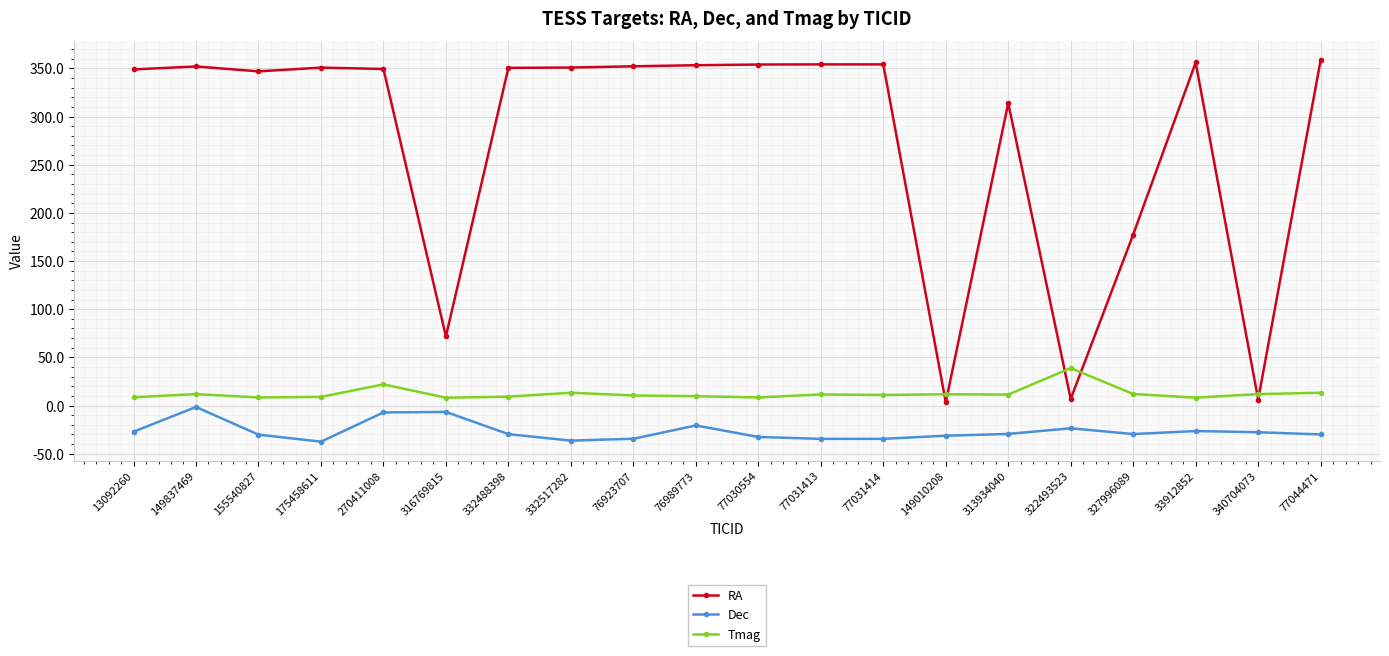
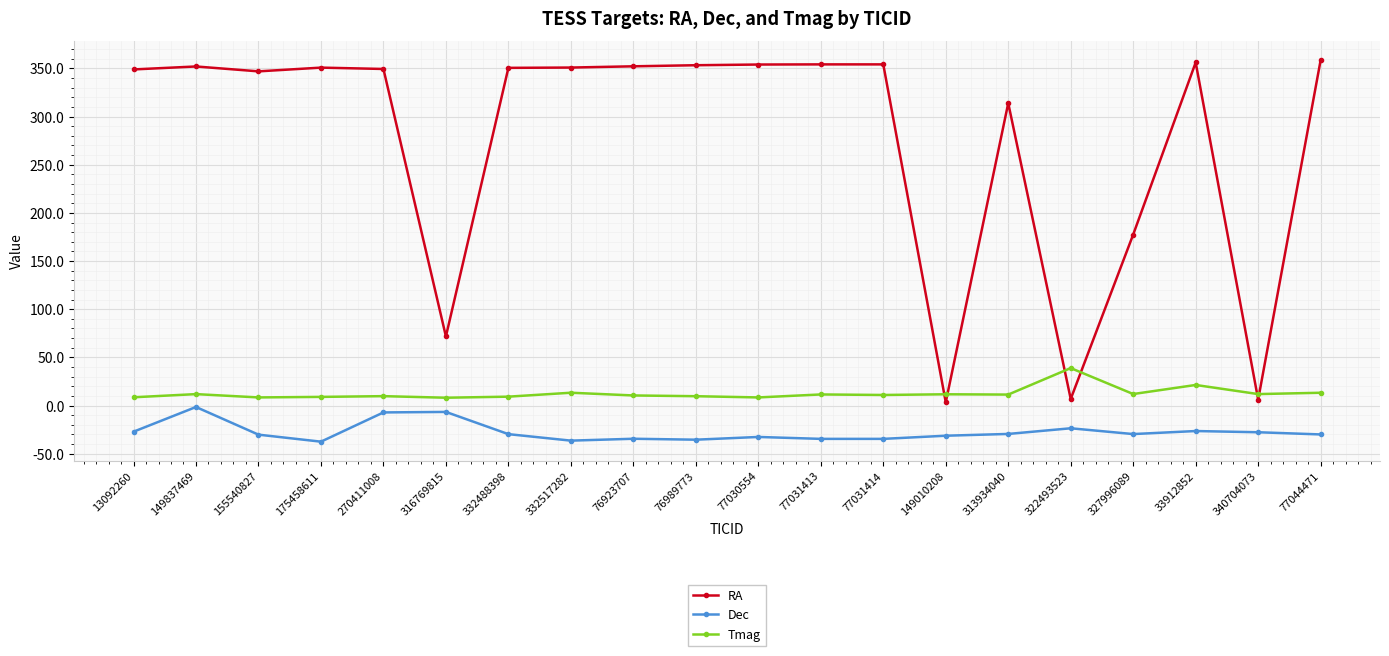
  {
    "RA": {
      "13092260": 350,
      "149837469": 350,
      "155540827": 350,
      "175458611": 350,
      "270411008": 350,
      "316769815": 70,
      "332488398": 350,
      "332517282": 350,
      "76923707": 350,
      "76989773": 350,
      "77030554": 350,
      "77031413": 350,
      "77031414": 350,
      "149010208": 0,
      "313934040": 310,
      "322493523": 10,
      "327996089": 180,
      "33912852": 360,
      "340704073": 10,
      "77044471": 360
    },
    "Dec": {
      "13092260": -30,
      "149837469": 0,
      "155540827": -30,
      "175458611": -40,
      "270411008": -10,
      "316769815": -10,
      "332488398": -30,
      "332517282": -40,
      "76923707": -30,
-     "76989773": -20,
+     "76989773": -40,
      "77030554": -30,
      "77031413": -30,
      "77031414": -30,
      "149010208": -30,
      "313934040": -30,
      "322493523": -20,
      "327996089": -30,
      "33912852": -30,
      "340704073": -30,
      "77044471": -30
    },
    "Tmag": {
      "13092260": 10,
      "149837469": 10,
      "155540827": 10,
      "175458611": 10,
-     "270411008": 20,
+     "270411008": 10,
      "316769815": 10,
      "332488398": 10,
      "332517282": 10,
      "76923707": 10,
      "76989773": 10,
      "77030554": 10,
      "77031413": 10,
      "77031414": 10,
      "149010208": 10,
      "313934040": 10,
      "322493523": 40,
      "327996089": 10,
-     "33912852": 10,
+     "33912852": 20,
      "340704073": 10,
      "77044471": 10
    }
  }
